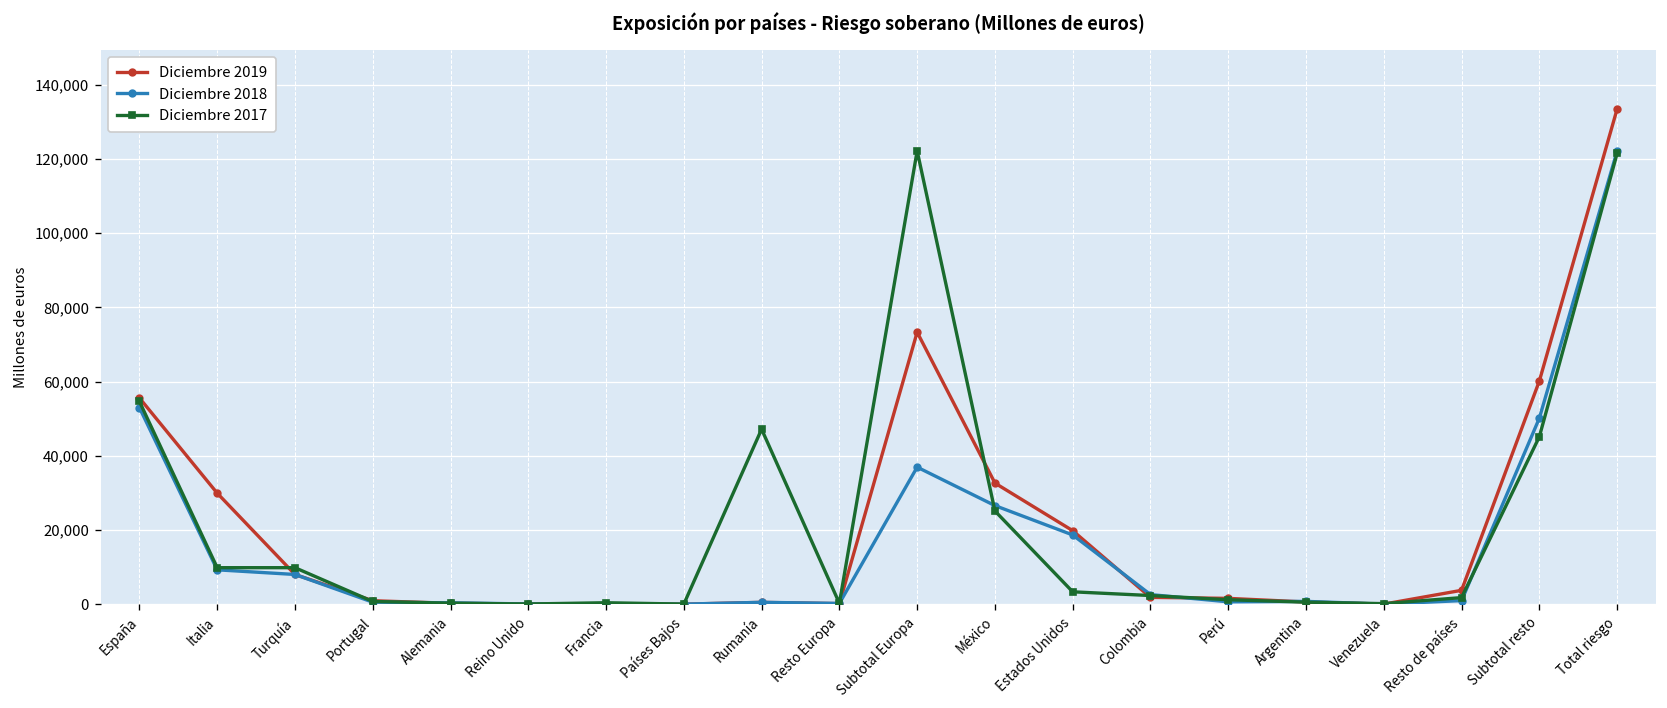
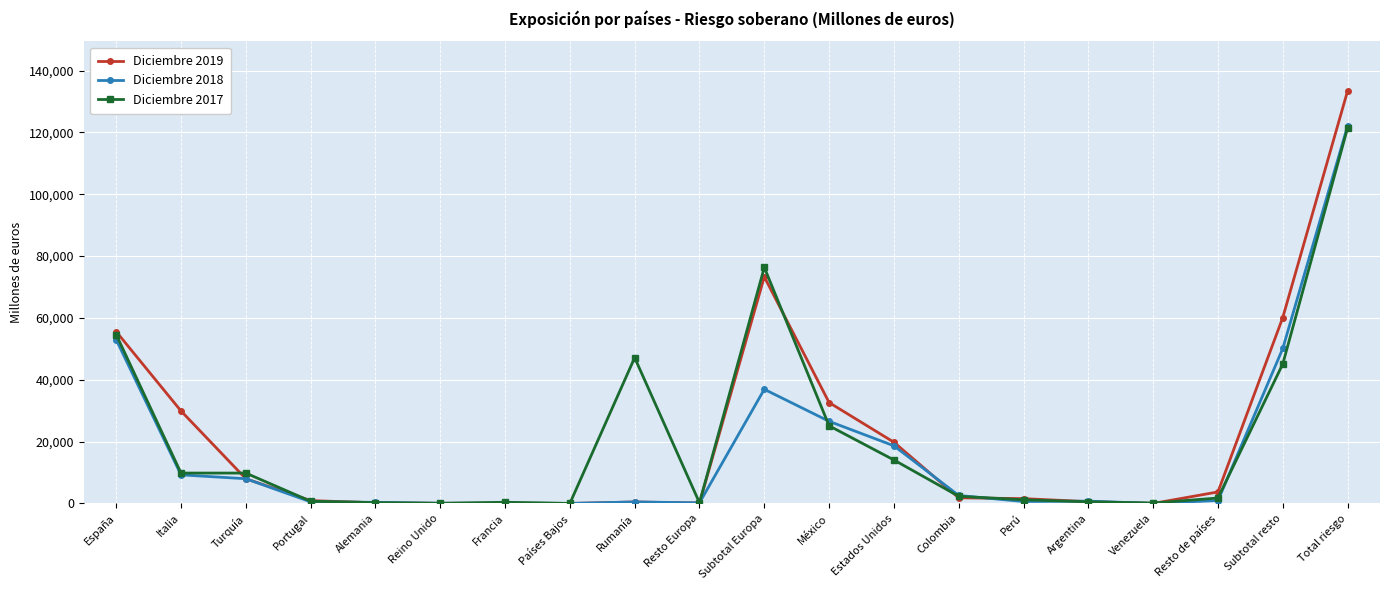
  {
    "Diciembre 2019": {
      "España": "56,000",
      "Italia": "30,000",
      "Subtotal Europa": "73,000",
      "México": "33,000",
      "Estados Unidos": "20,000",
      "Resto de países": "4,000",
      "Subtotal resto": "60,000",
      "Total riesgo": "133,000"
    },
    "Diciembre 2018": {
      "España": "53,000",
      "Subtotal Europa": "37,000",
      "México": "27,000",
      "Estados Unidos": "19,000",
      "Subtotal resto": "50,000"
    },
    "Diciembre 2017": {
      "España": "55,000",
      "Turquía": "10,000",
      "Rumanía": "47,000",
-     "Subtotal Europa": "122,000",
+     "Subtotal Europa": "76,000",
      "México": "25,000",
-     "Estados Unidos": "3,000",
+     "Estados Unidos": "14,000",
      "Subtotal resto": "45,000"
    }
  }
